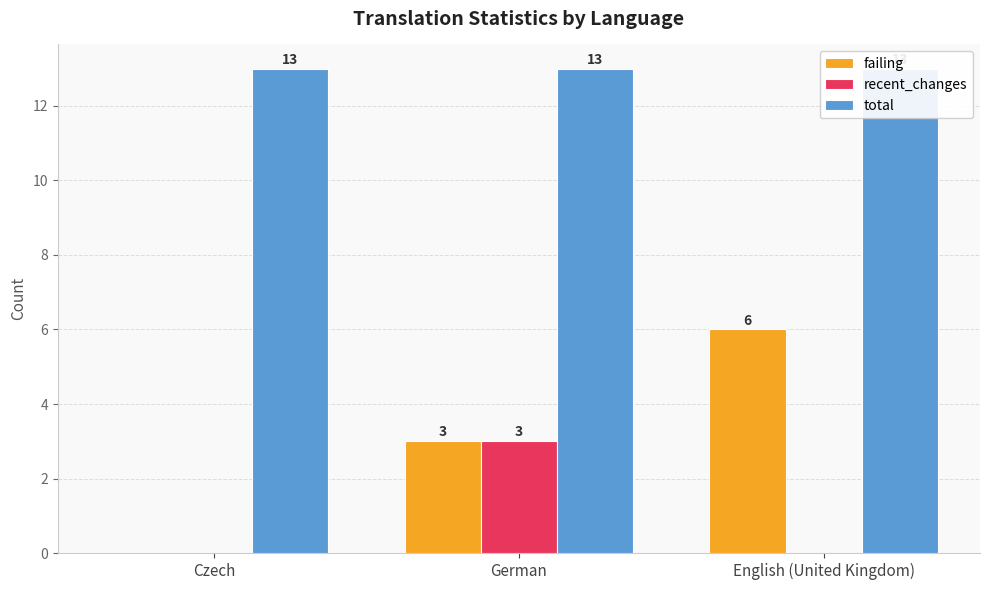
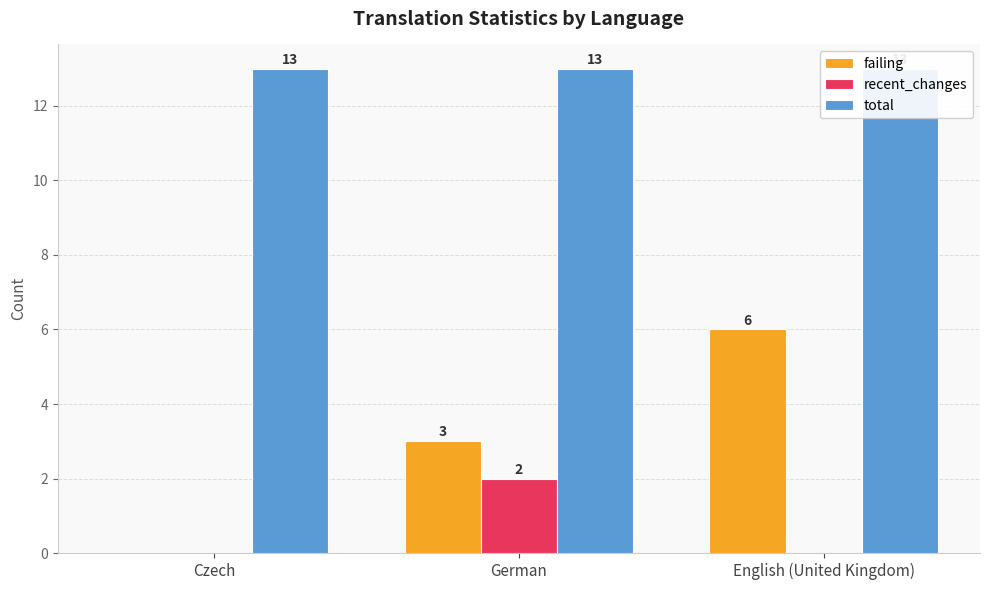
  {
    "failing": {
      "German": 3,
      "English (United Kingdom)": 6
    },
    "recent_changes": {
-     "German": 3
+     "German": 2
    },
    "total": {
      "Czech": 13,
      "German": 13
    }
  }
